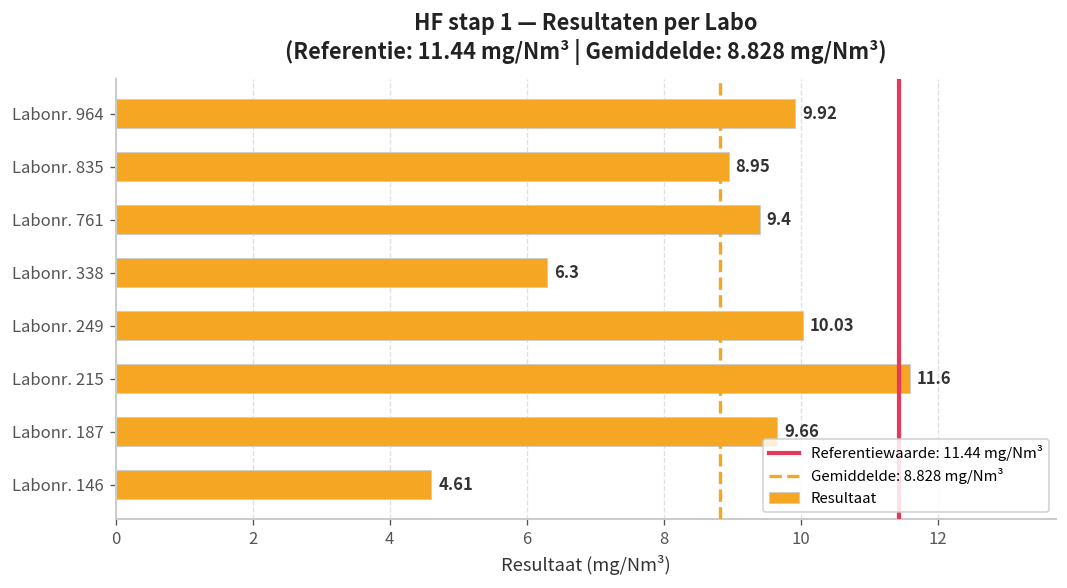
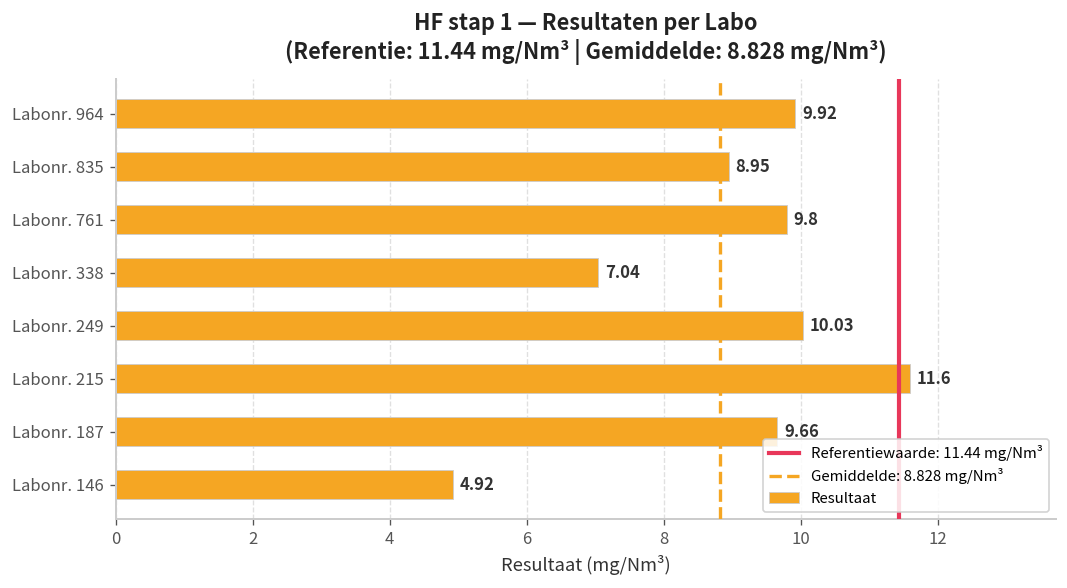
  {
    "Labonr. 964": 9.92,
    "Labonr. 835": 8.95,
-   "Labonr. 761": 9.4,
-   "Labonr. 338": 6.3,
+   "Labonr. 761": 9.8,
+   "Labonr. 338": 7.04,
    "Labonr. 249": 10.03,
    "Labonr. 215": 11.6,
-   "Labonr. 146": 4.61
+   "Labonr. 146": 4.92
  }
